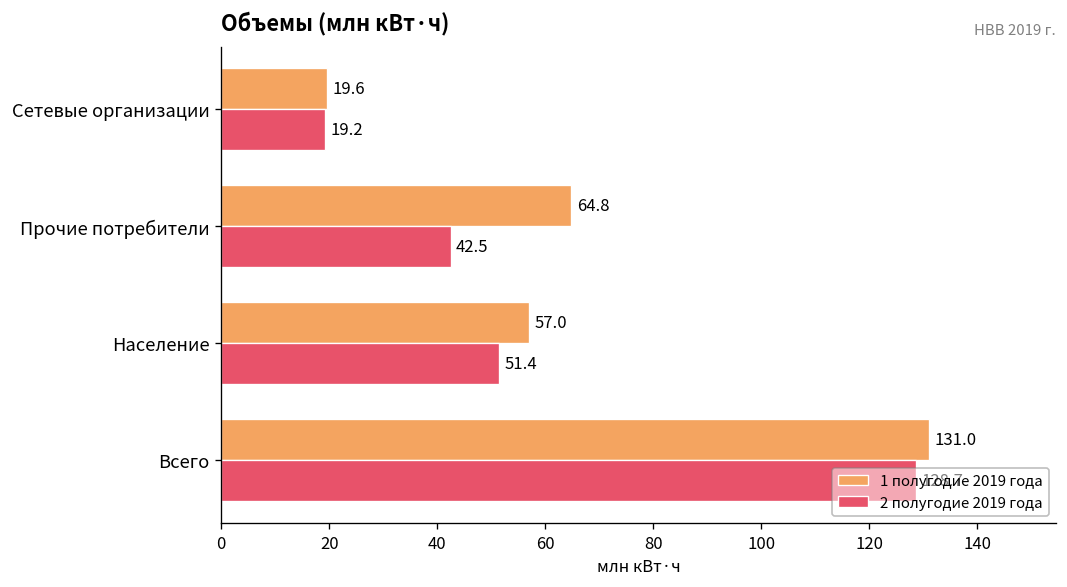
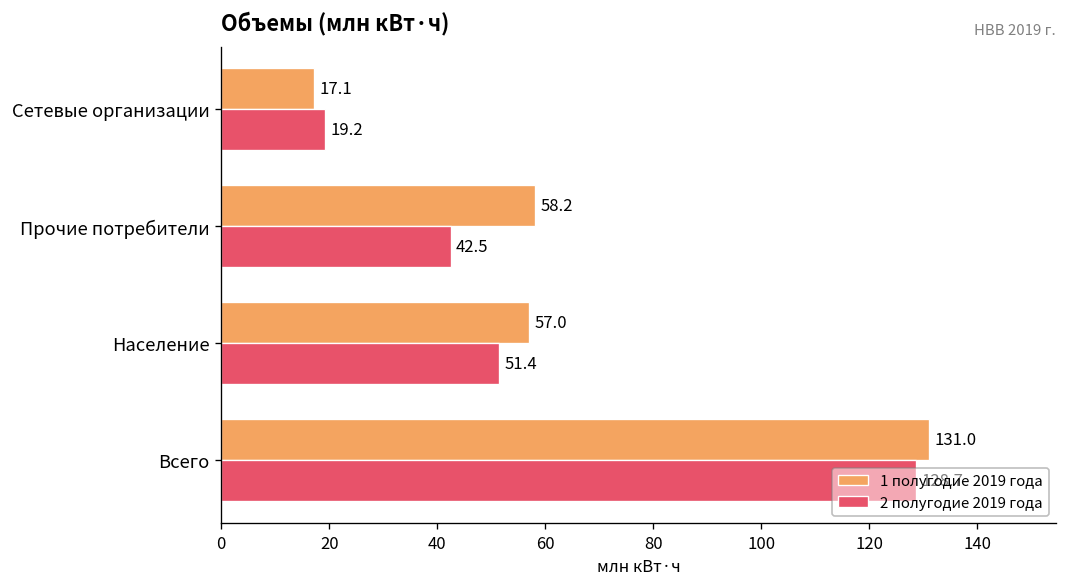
  {
    "1 полугодие 2019 года": {
-     "Сетевые организации": 19.6,
-     "Прочие потребители": 64.8,
+     "Сетевые организации": 17.1,
+     "Прочие потребители": 58.2,
      "Население": 57.0,
      "Всего": 131.0
    },
    "2 полугодие 2019 года": {
      "Сетевые организации": 19.2,
      "Прочие потребители": 42.5,
      "Население": 51.4
    }
  }
